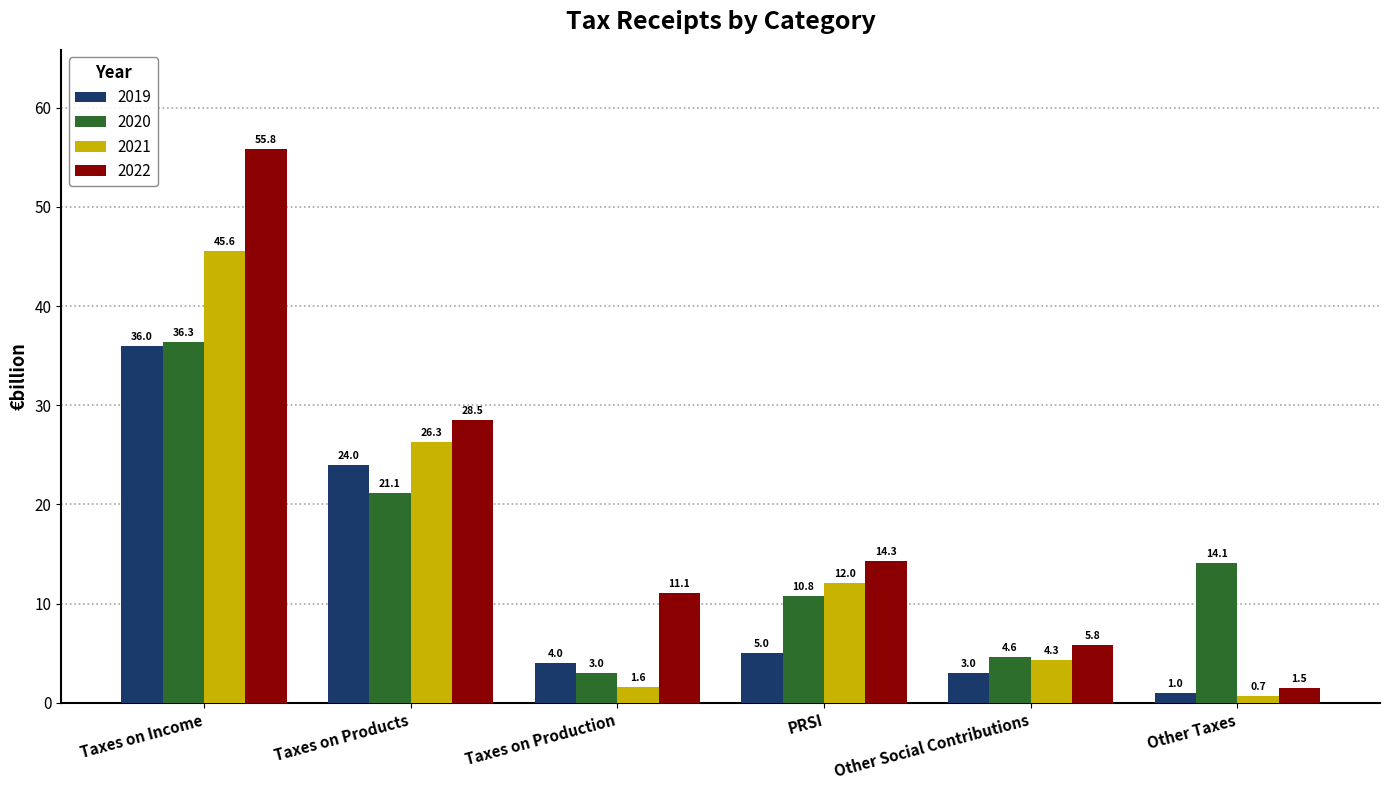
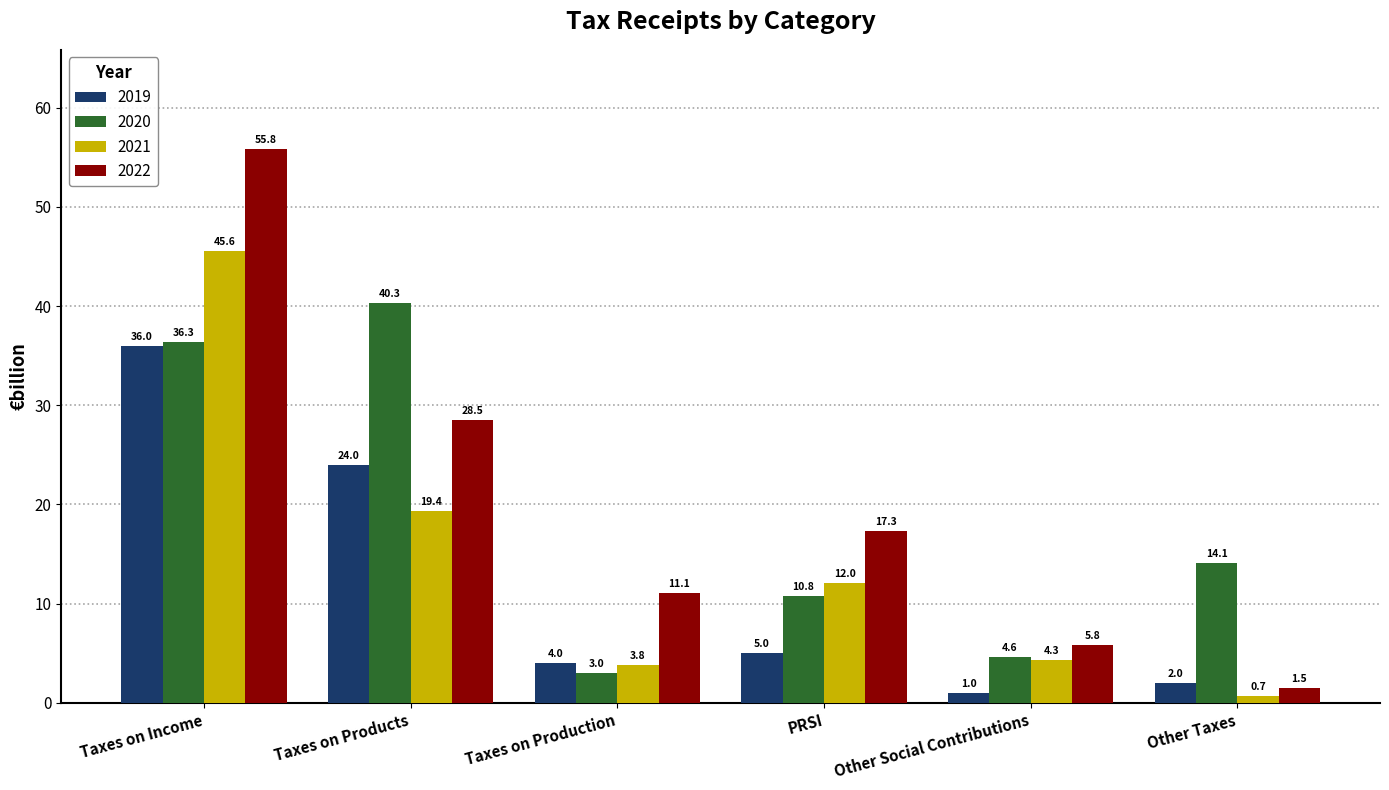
  {
    "2019": {
      "Taxes on Income": 36.0,
      "Taxes on Products": 24.0,
      "Taxes on Production": 4.0,
      "PRSI": 5.0,
-     "Other Social Contributions": 3.0,
-     "Other Taxes": 1.0
+     "Other Social Contributions": 1.0,
+     "Other Taxes": 2.0
    },
    "2020": {
      "Taxes on Income": 36.3,
-     "Taxes on Products": 21.1,
+     "Taxes on Products": 40.3,
      "Taxes on Production": 3.0,
      "PRSI": 10.8,
      "Other Social Contributions": 4.6,
      "Other Taxes": 14.1
    },
    "2021": {
      "Taxes on Income": 45.6,
-     "Taxes on Products": 26.3,
-     "Taxes on Production": 1.6,
+     "Taxes on Products": 19.4,
+     "Taxes on Production": 3.8,
      "PRSI": 12.0,
      "Other Social Contributions": 4.3,
      "Other Taxes": 0.7
    },
    "2022": {
      "Taxes on Income": 55.8,
      "Taxes on Products": 28.5,
      "Taxes on Production": 11.1,
-     "PRSI": 14.3,
+     "PRSI": 17.3,
      "Other Social Contributions": 5.8,
      "Other Taxes": 1.5
    }
  }
